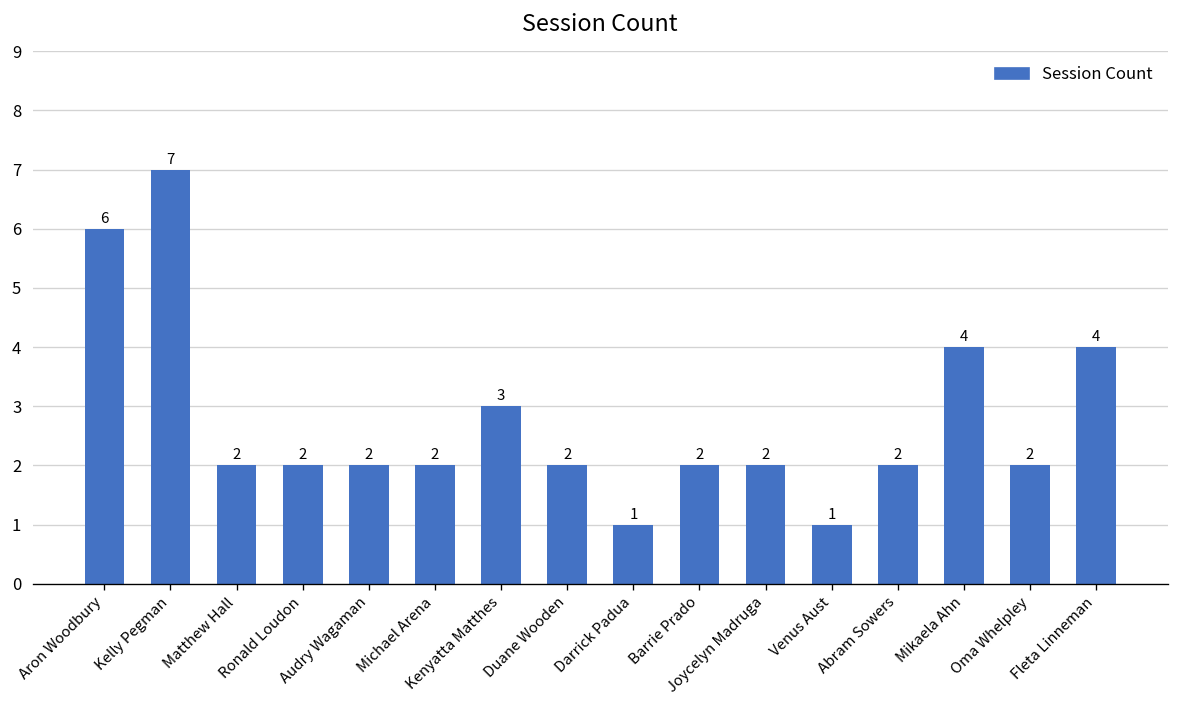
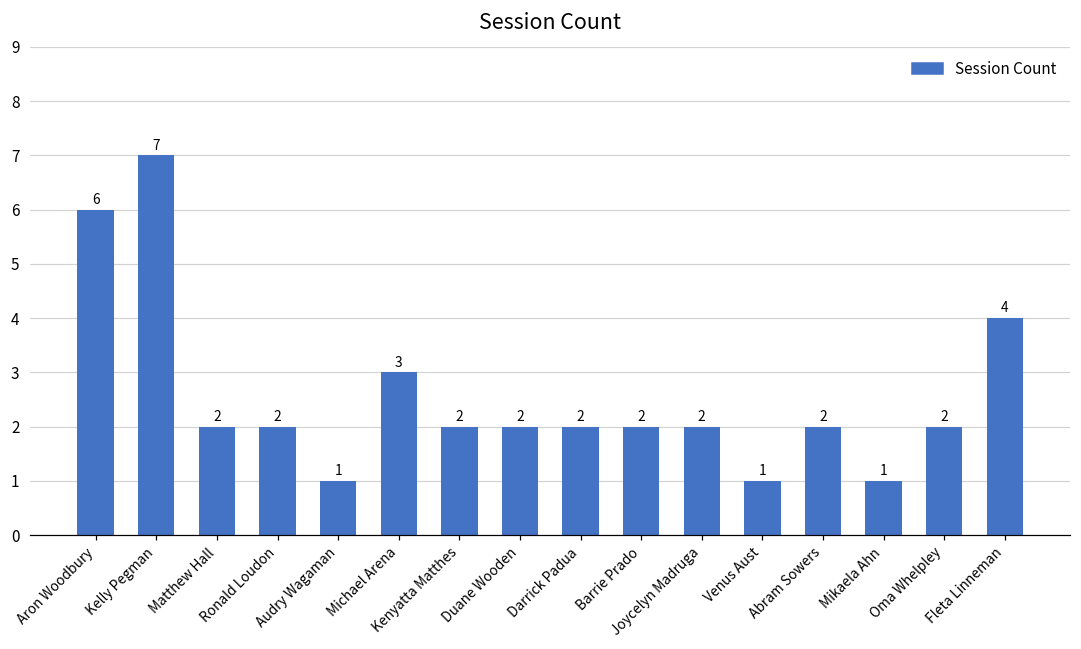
  {
    "Aron Woodbury": 6,
    "Kelly Pegman": 7,
    "Matthew Hall": 2,
    "Ronald Loudon": 2,
-   "Audry Wagaman": 2,
-   "Michael Arena": 2,
-   "Kenyatta Matthes": 3,
+   "Audry Wagaman": 1,
+   "Michael Arena": 3,
+   "Kenyatta Matthes": 2,
    "Duane Wooden": 2,
-   "Darrick Padua": 1,
+   "Darrick Padua": 2,
    "Barrie Prado": 2,
    "Joycelyn Madruga": 2,
    "Venus Aust": 1,
    "Abram Sowers": 2,
-   "Mikaela Ahn": 4,
+   "Mikaela Ahn": 1,
    "Oma Whelpley": 2,
    "Fleta Linneman": 4
  }
